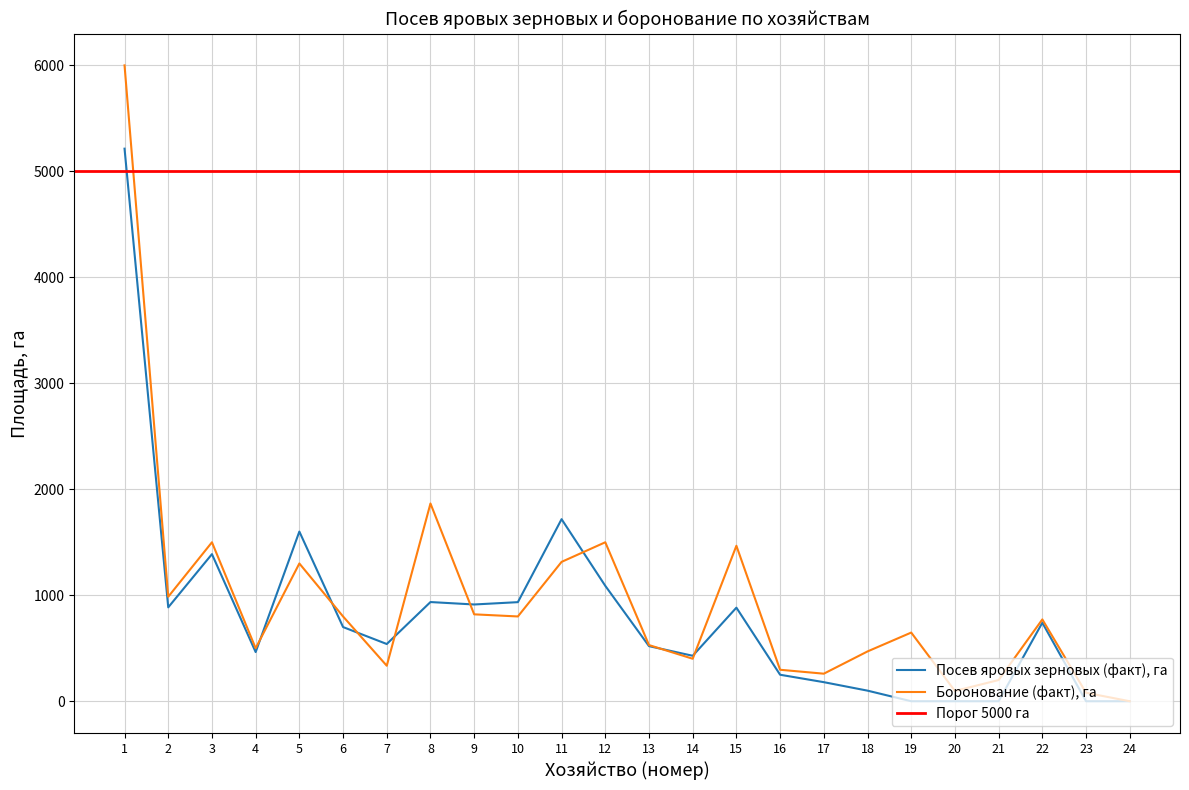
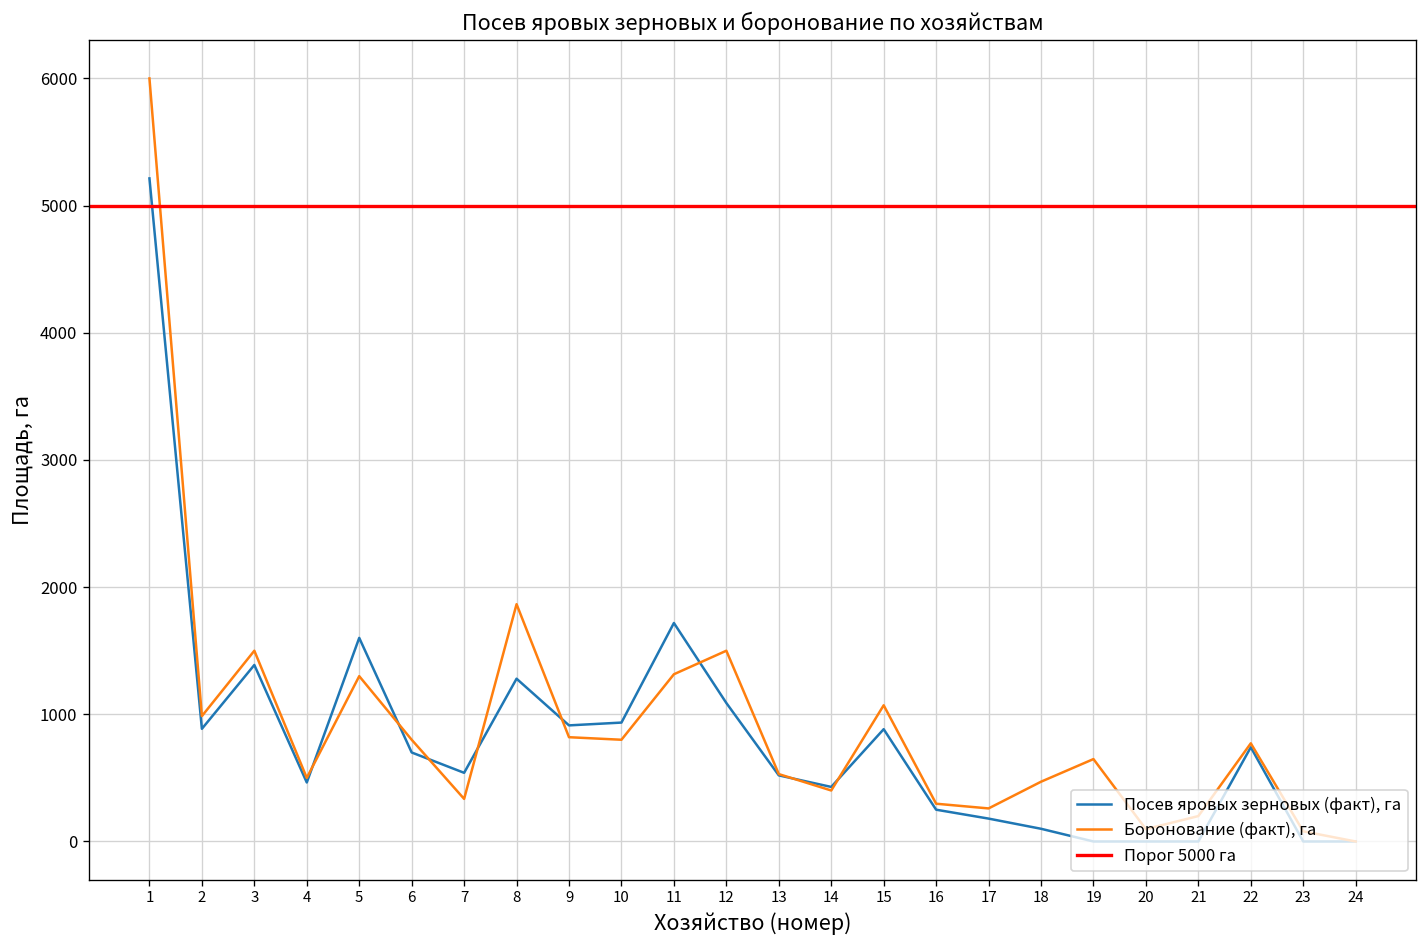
  {
    "Посев яровых зерновых (факт), га": {
      "1": 5210,
      "2": 890,
      "3": 1390,
      "4": 460,
      "5": 1600,
      "6": 700,
      "7": 540,
-     "8": 940,
+     "8": 1280,
      "9": 910,
      "10": 940,
      "11": 1720,
      "12": 1090,
      "14": 430,
      "15": 880,
      "16": 250,
      "17": 180,
      "18": 100,
      "22": 740
    },
    "Боронование (факт), га": {
      "1": 6000,
      "2": 990,
      "3": 1500,
      "4": 500,
      "5": 1300,
      "6": 800,
      "7": 340,
      "8": 1870,
      "9": 820,
      "10": 800,
      "11": 1320,
      "12": 1500,
      "14": 400,
-     "15": 1470,
+     "15": 1070,
      "16": 300,
      "17": 260,
      "18": 470,
      "19": 650,
      "22": 770
    }
  }
